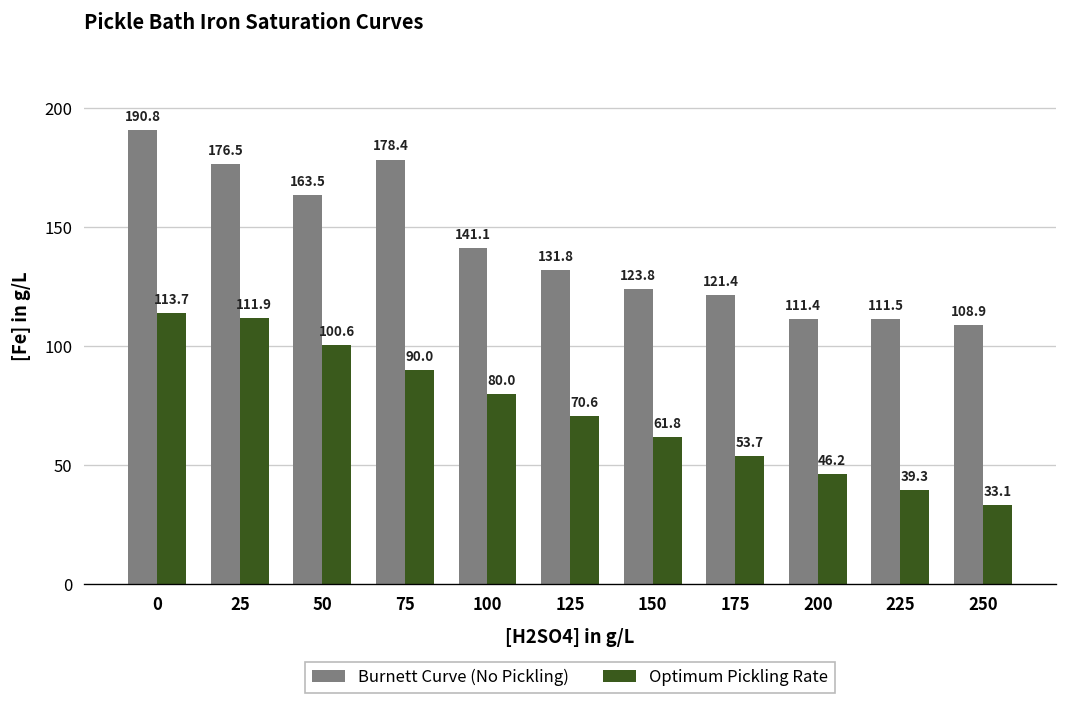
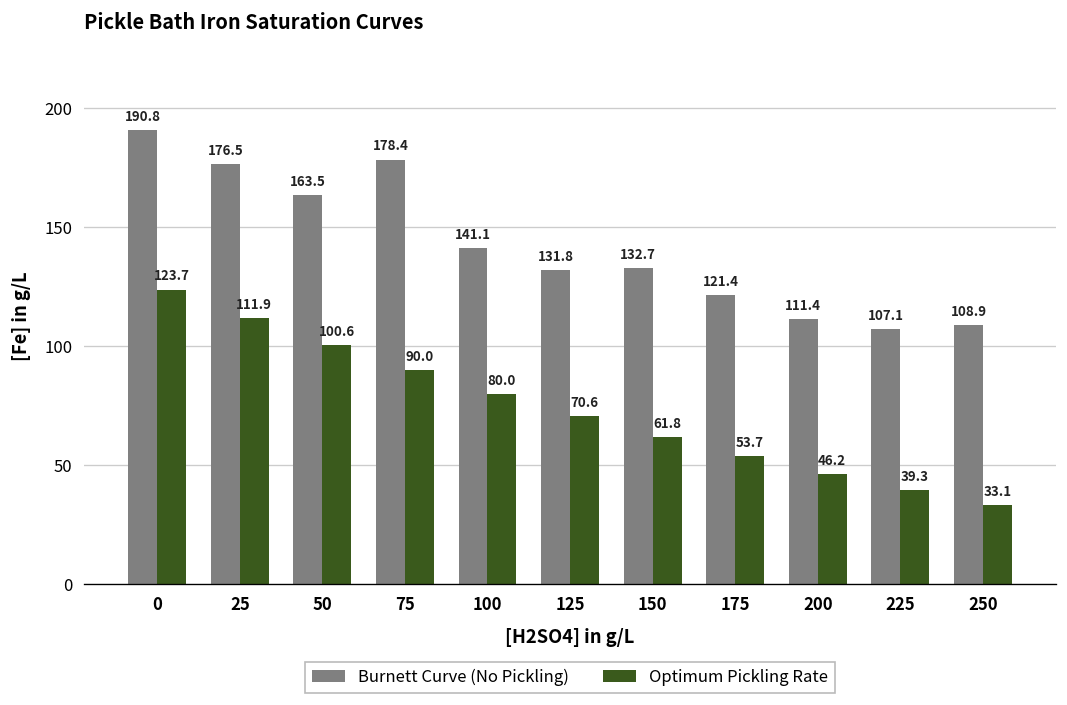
  {
    "Burnett Curve (No Pickling)": {
      "0": 190.8,
      "25": 176.5,
      "50": 163.5,
      "75": 178.4,
      "100": 141.1,
      "125": 131.8,
-     "150": 123.8,
+     "150": 132.7,
      "175": 121.4,
      "200": 111.4,
-     "225": 111.5,
+     "225": 107.1,
      "250": 108.9
    },
    "Optimum Pickling Rate": {
-     "0": 113.7,
+     "0": 123.7,
      "25": 111.9,
      "50": 100.6,
      "75": 90.0,
      "100": 80.0,
      "125": 70.6,
      "150": 61.8,
      "175": 53.7,
      "200": 46.2,
      "225": 39.3,
      "250": 33.1
    }
  }
